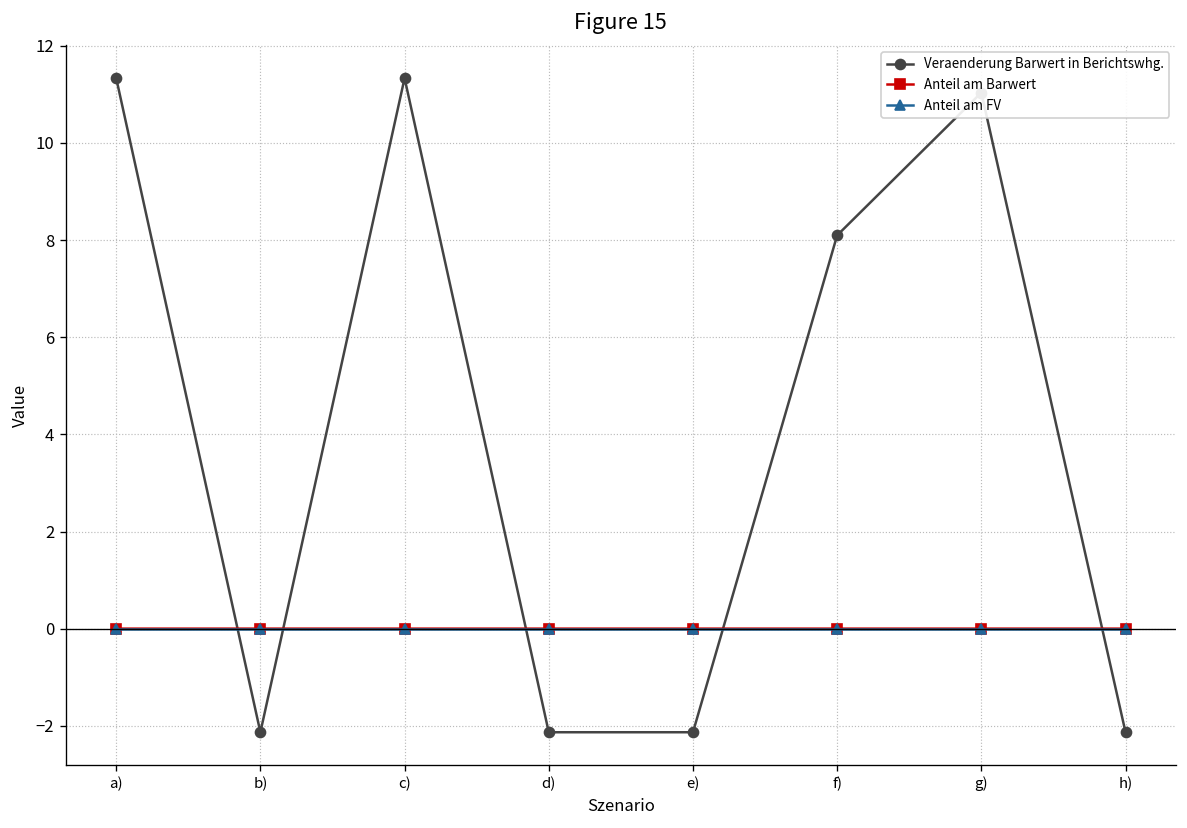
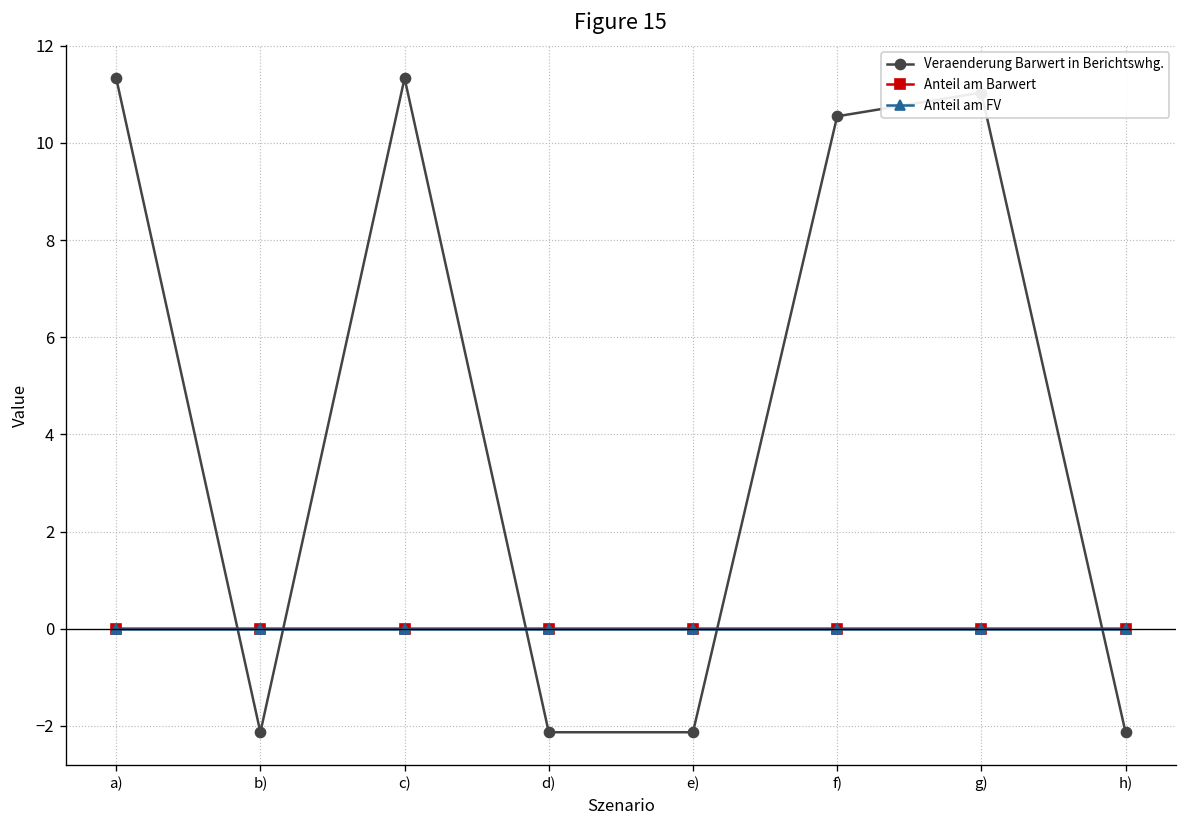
  {
    "Veraenderung Barwert in Berichtswhg.": {
      "a)": 11.3,
      "b)": -2.1,
      "c)": 11.3,
      "d)": -2.1,
      "e)": -2.1,
-     "f)": 8.1,
+     "f)": 10.5,
      "h)": -2.1
    },
    "Anteil am FV": {
      "a)": 0.0,
      "b)": 0.0,
      "c)": 0.0,
      "d)": 0.0,
      "e)": 0.0,
      "f)": 0.0,
      "g)": 0.0,
      "h)": 0.0
    }
  }
